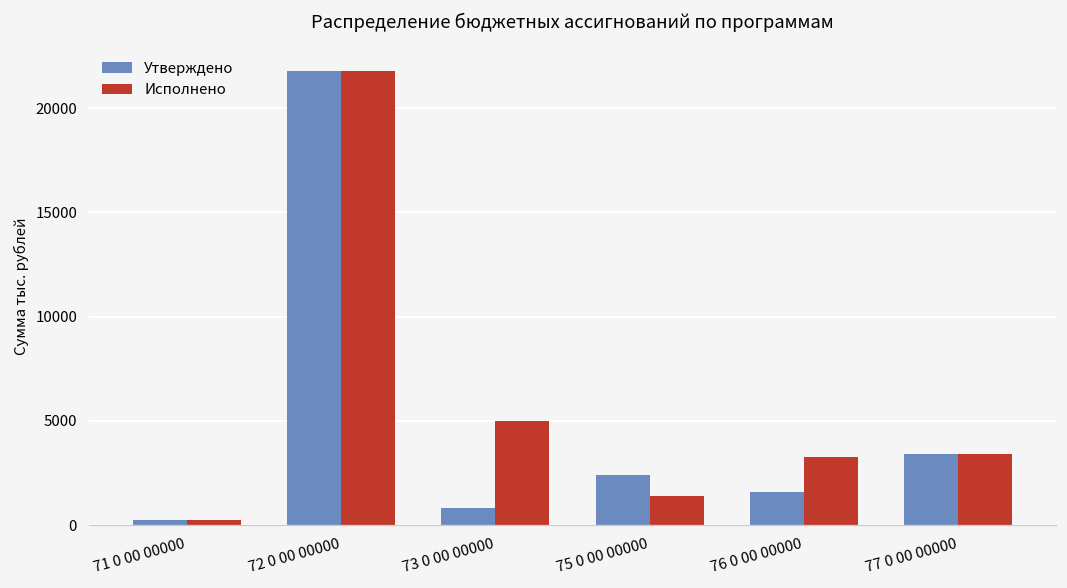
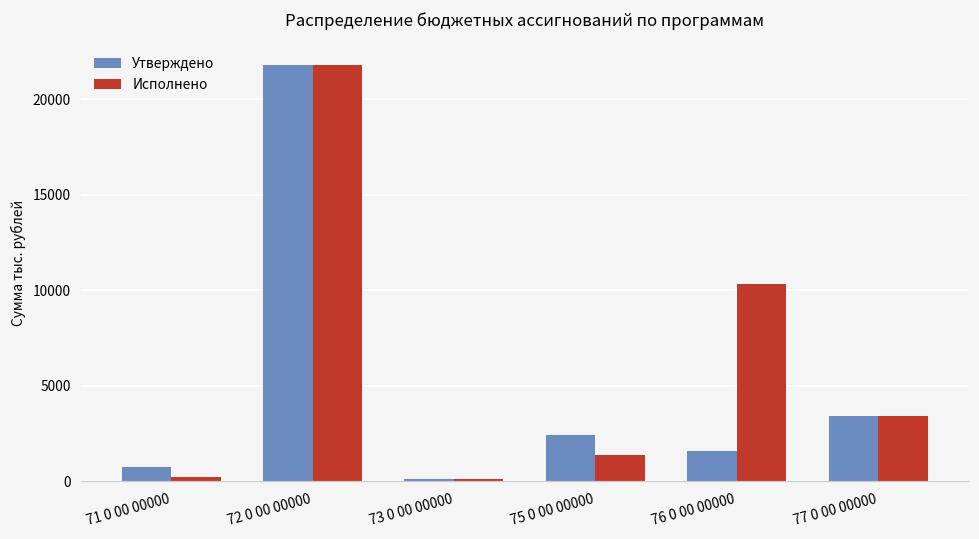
  {
    "Утверждено": {
-     "71 0 00 00000": 200,
+     "71 0 00 00000": 700,
      "72 0 00 00000": 21800,
-     "73 0 00 00000": 800,
+     "73 0 00 00000": 100,
      "75 0 00 00000": 2400,
      "76 0 00 00000": 1600,
      "77 0 00 00000": 3400
    },
    "Исполнено": {
      "71 0 00 00000": 200,
      "72 0 00 00000": 21800,
-     "73 0 00 00000": 5000,
+     "73 0 00 00000": 100,
      "75 0 00 00000": 1400,
-     "76 0 00 00000": 3300,
+     "76 0 00 00000": 10300,
      "77 0 00 00000": 3400
    }
  }
